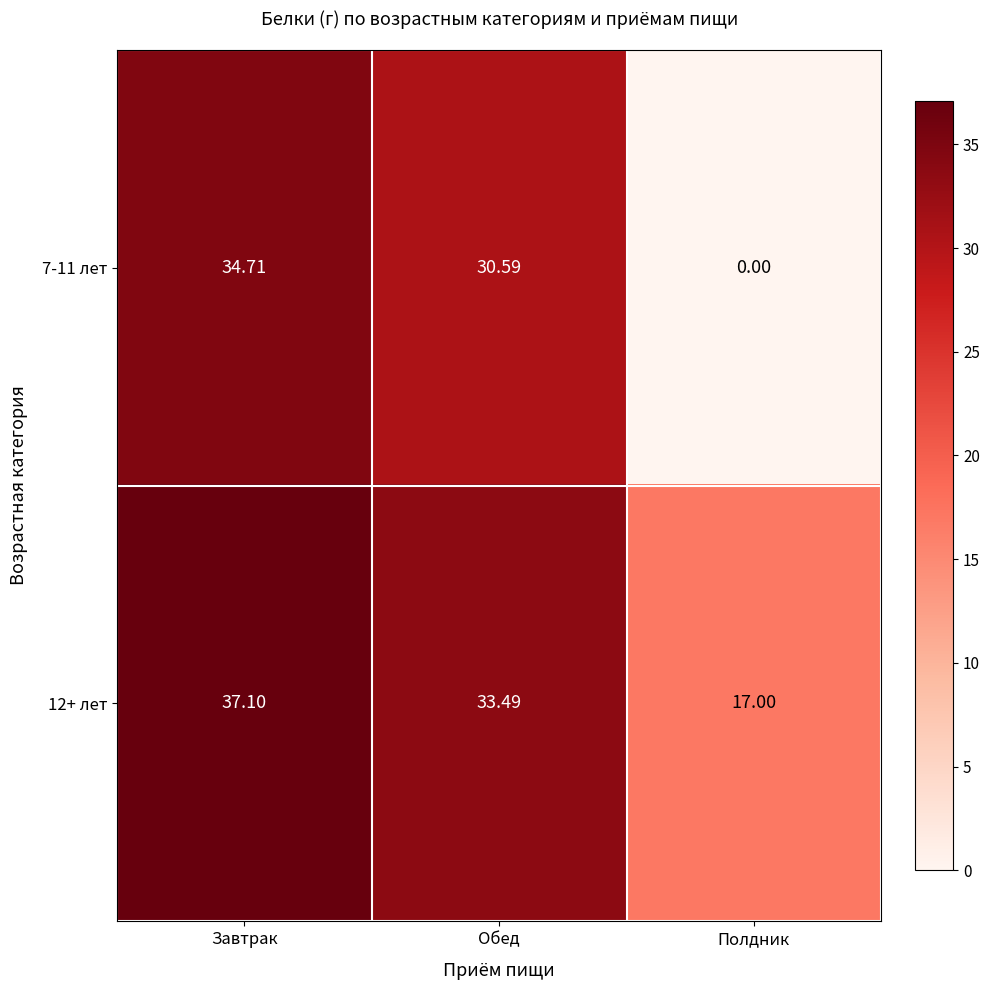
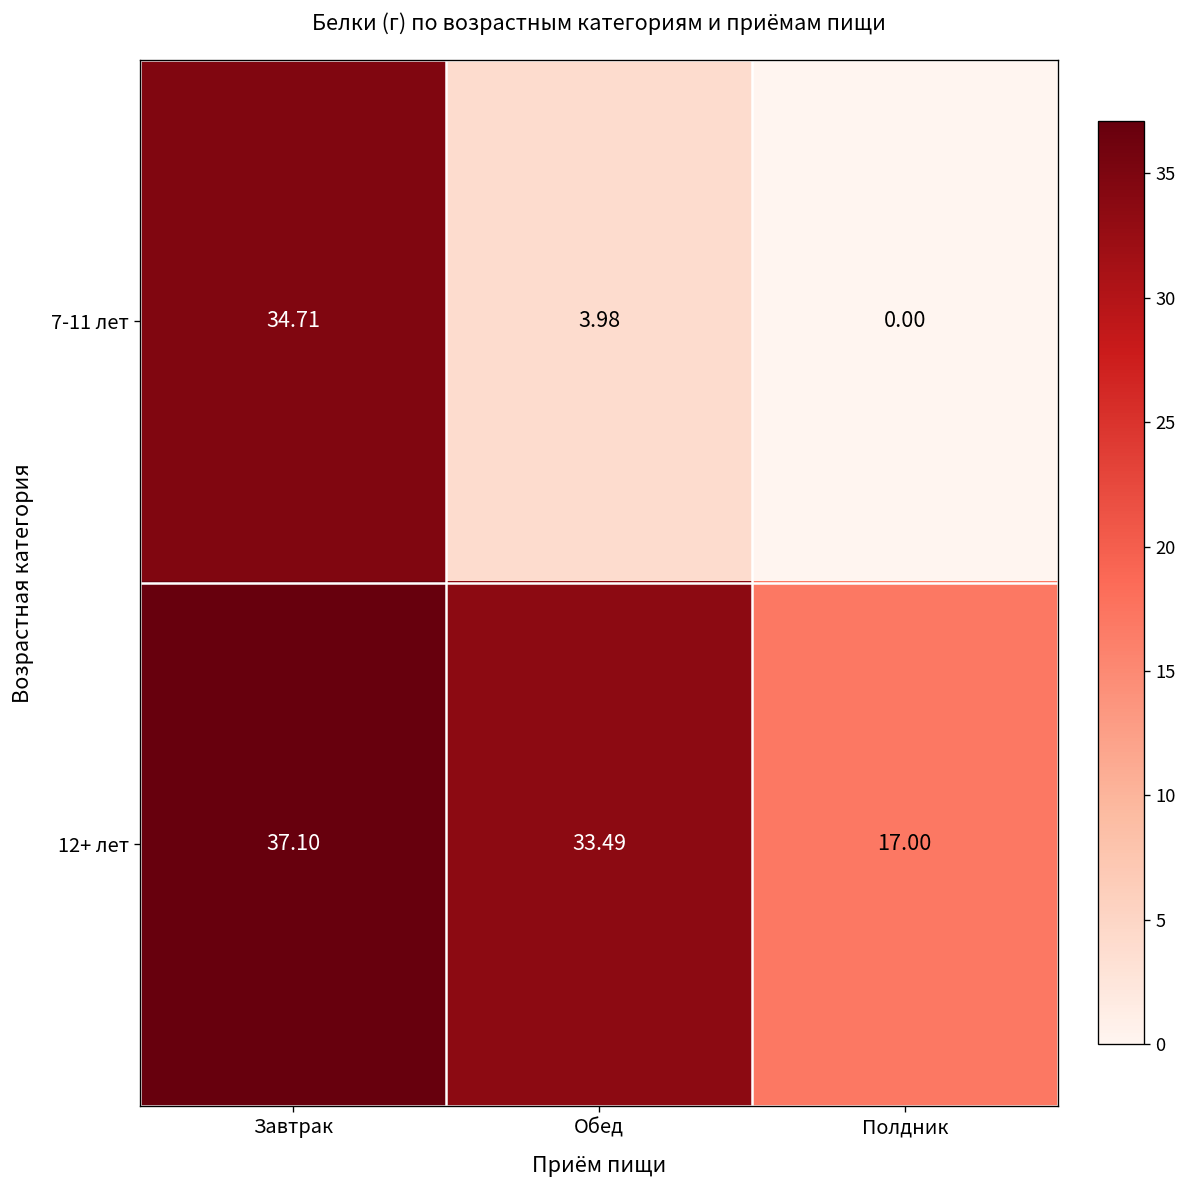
  {
    "7-11 лет": {
      "Завтрак": 34.71,
-     "Обед": 30.59,
+     "Обед": 3.98,
      "Полдник": 0.00
    },
    "12+ лет": {
      "Завтрак": 37.10,
      "Обед": 33.49,
      "Полдник": 17.00
    }
  }
